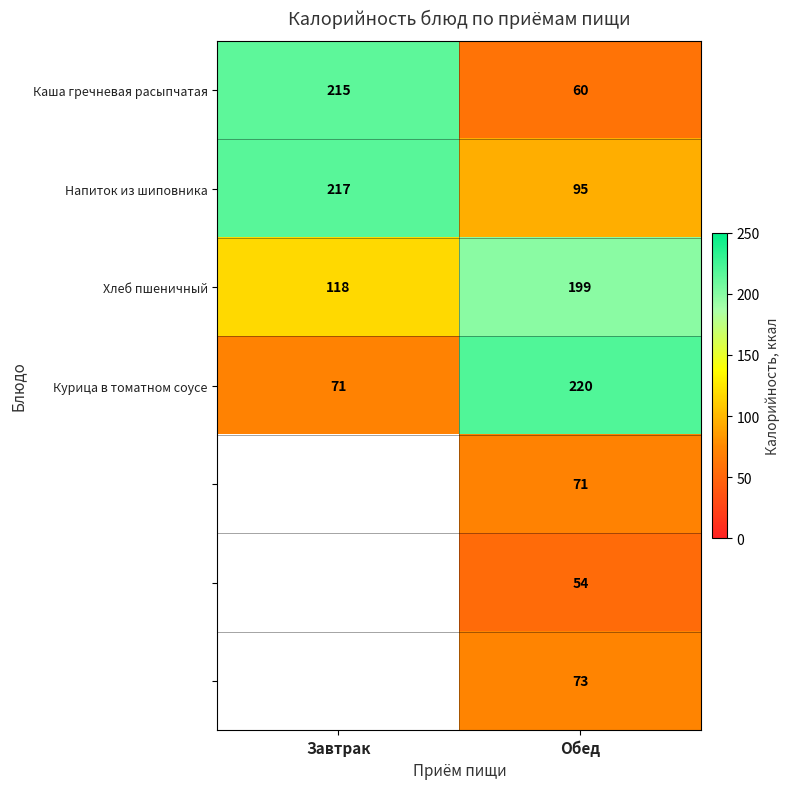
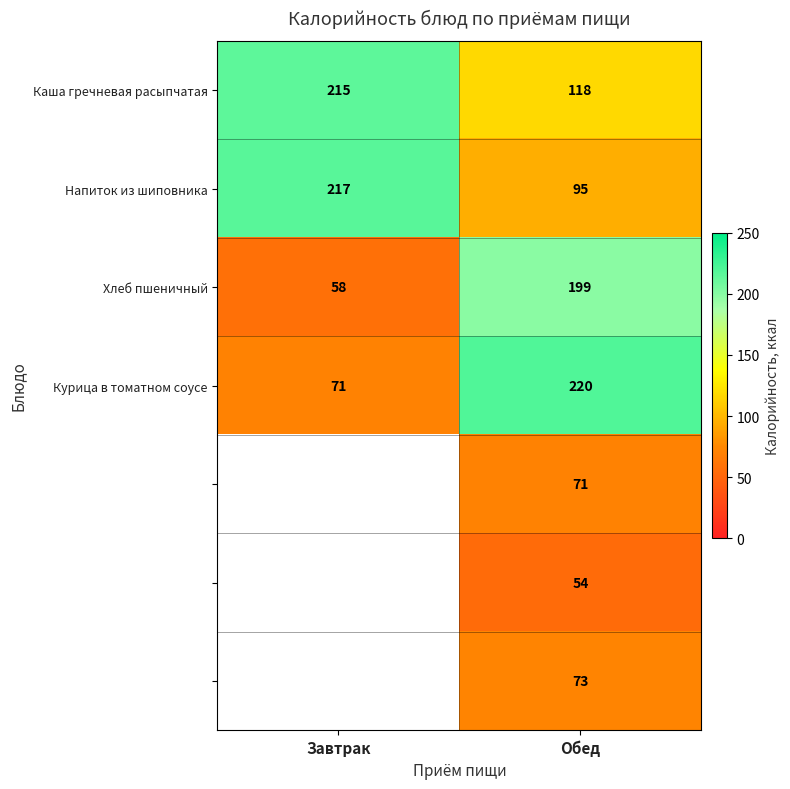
  {
    "Каша гречневая расыпчатая": {
      "Завтрак": 215,
-     "Обед": 60
+     "Обед": 118
    },
    "Напиток из шиповника": {
      "Завтрак": 217,
      "Обед": 95
    },
    "Хлеб пшеничный": {
-     "Завтрак": 118,
+     "Завтрак": 58,
      "Обед": 199
    },
    "Курица в томатном соусе": {
      "Завтрак": 71,
      "Обед": 220
    }
  }
